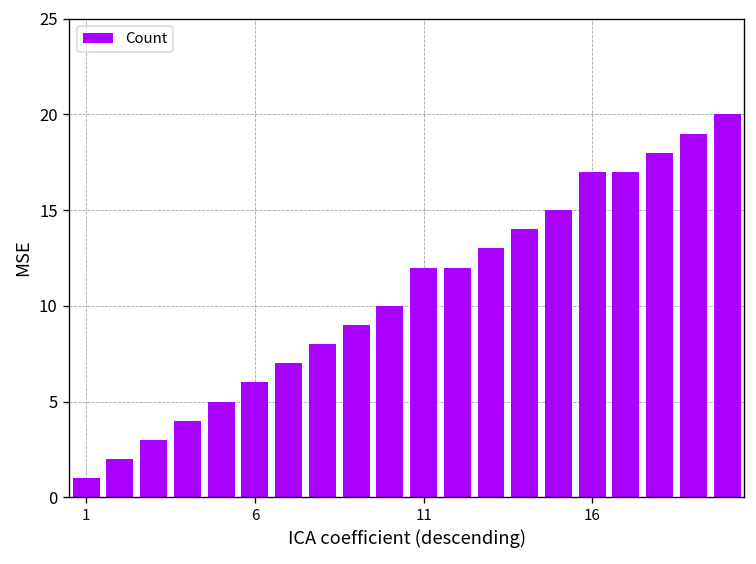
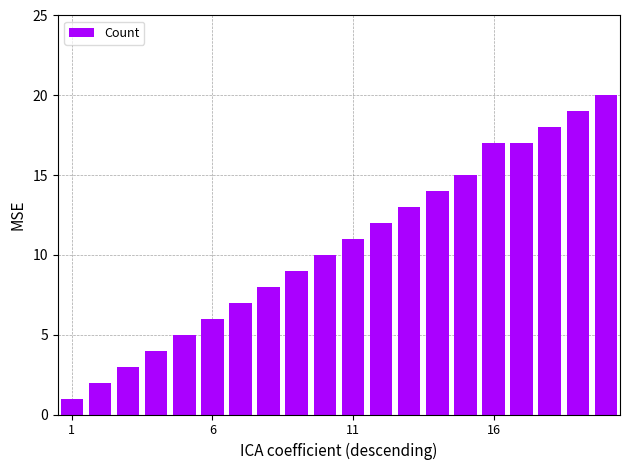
  {
    "1": 1,
    "6": 6,
-   "11": 12,
+   "11": 11,
    "16": 17
  }
